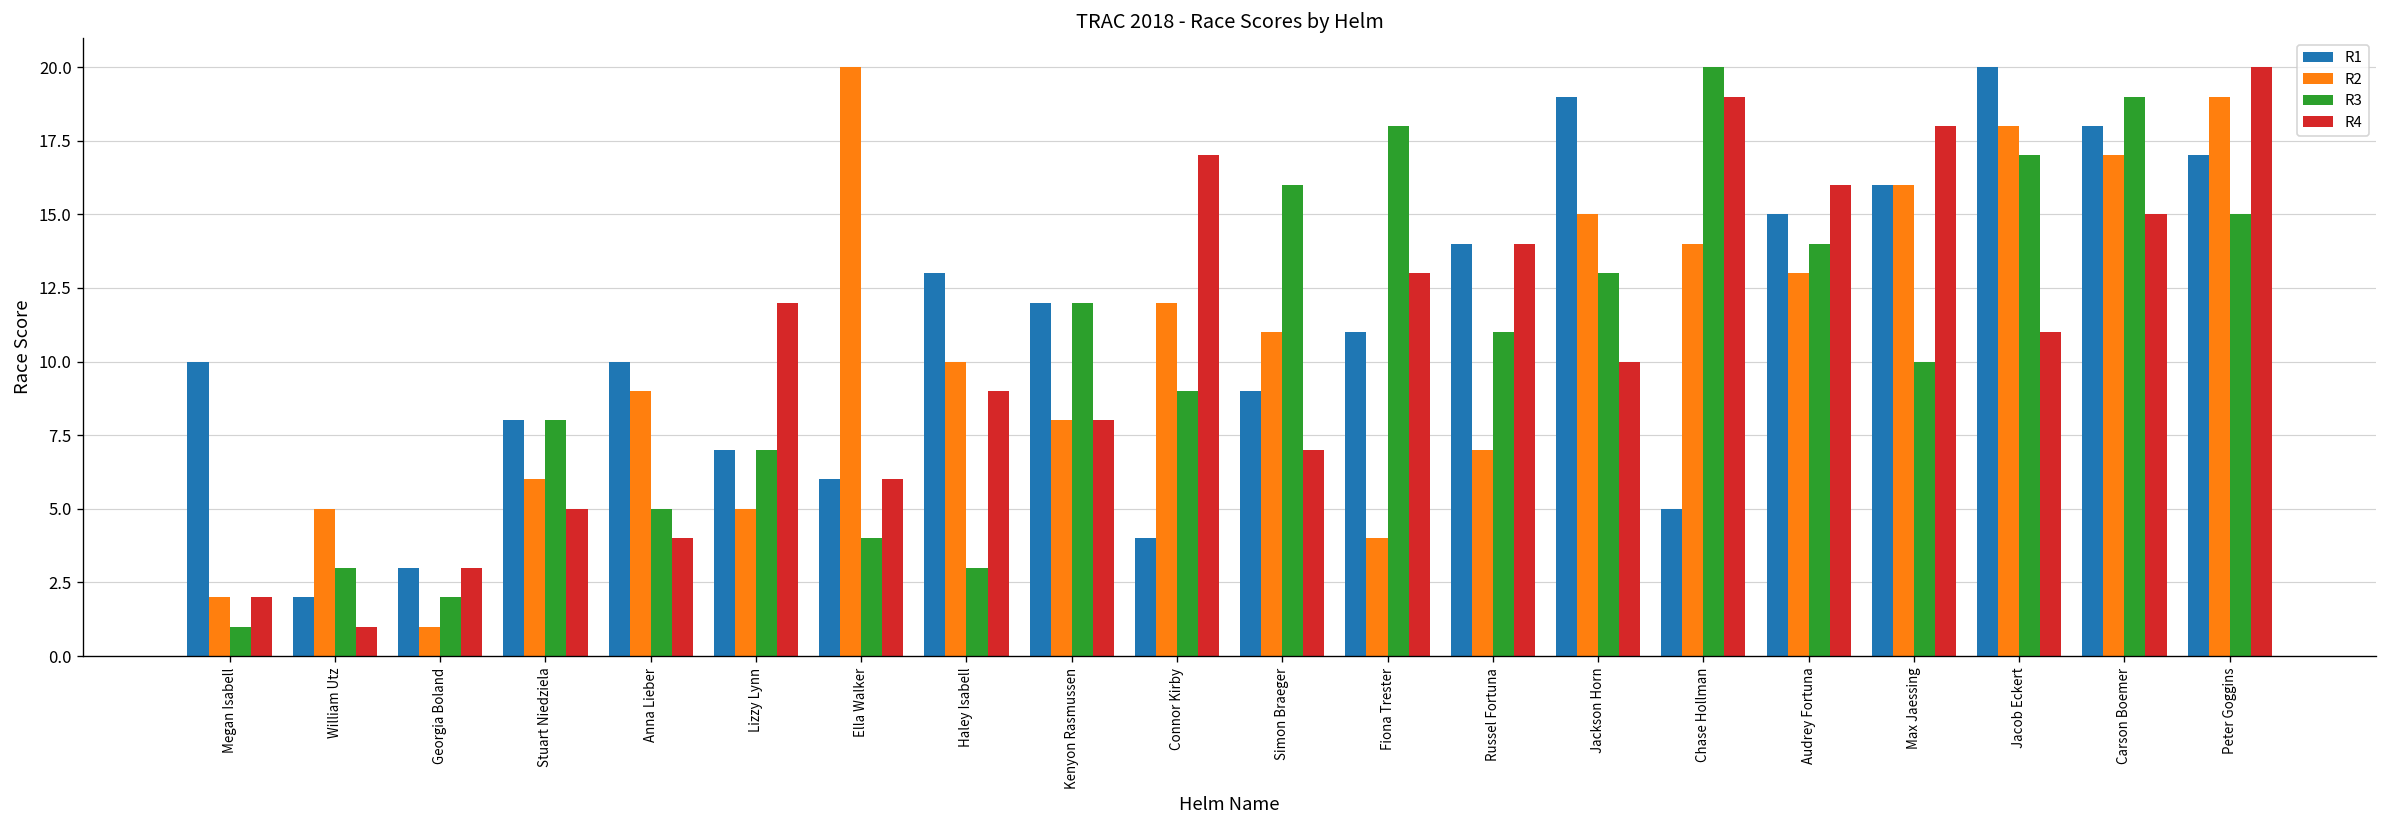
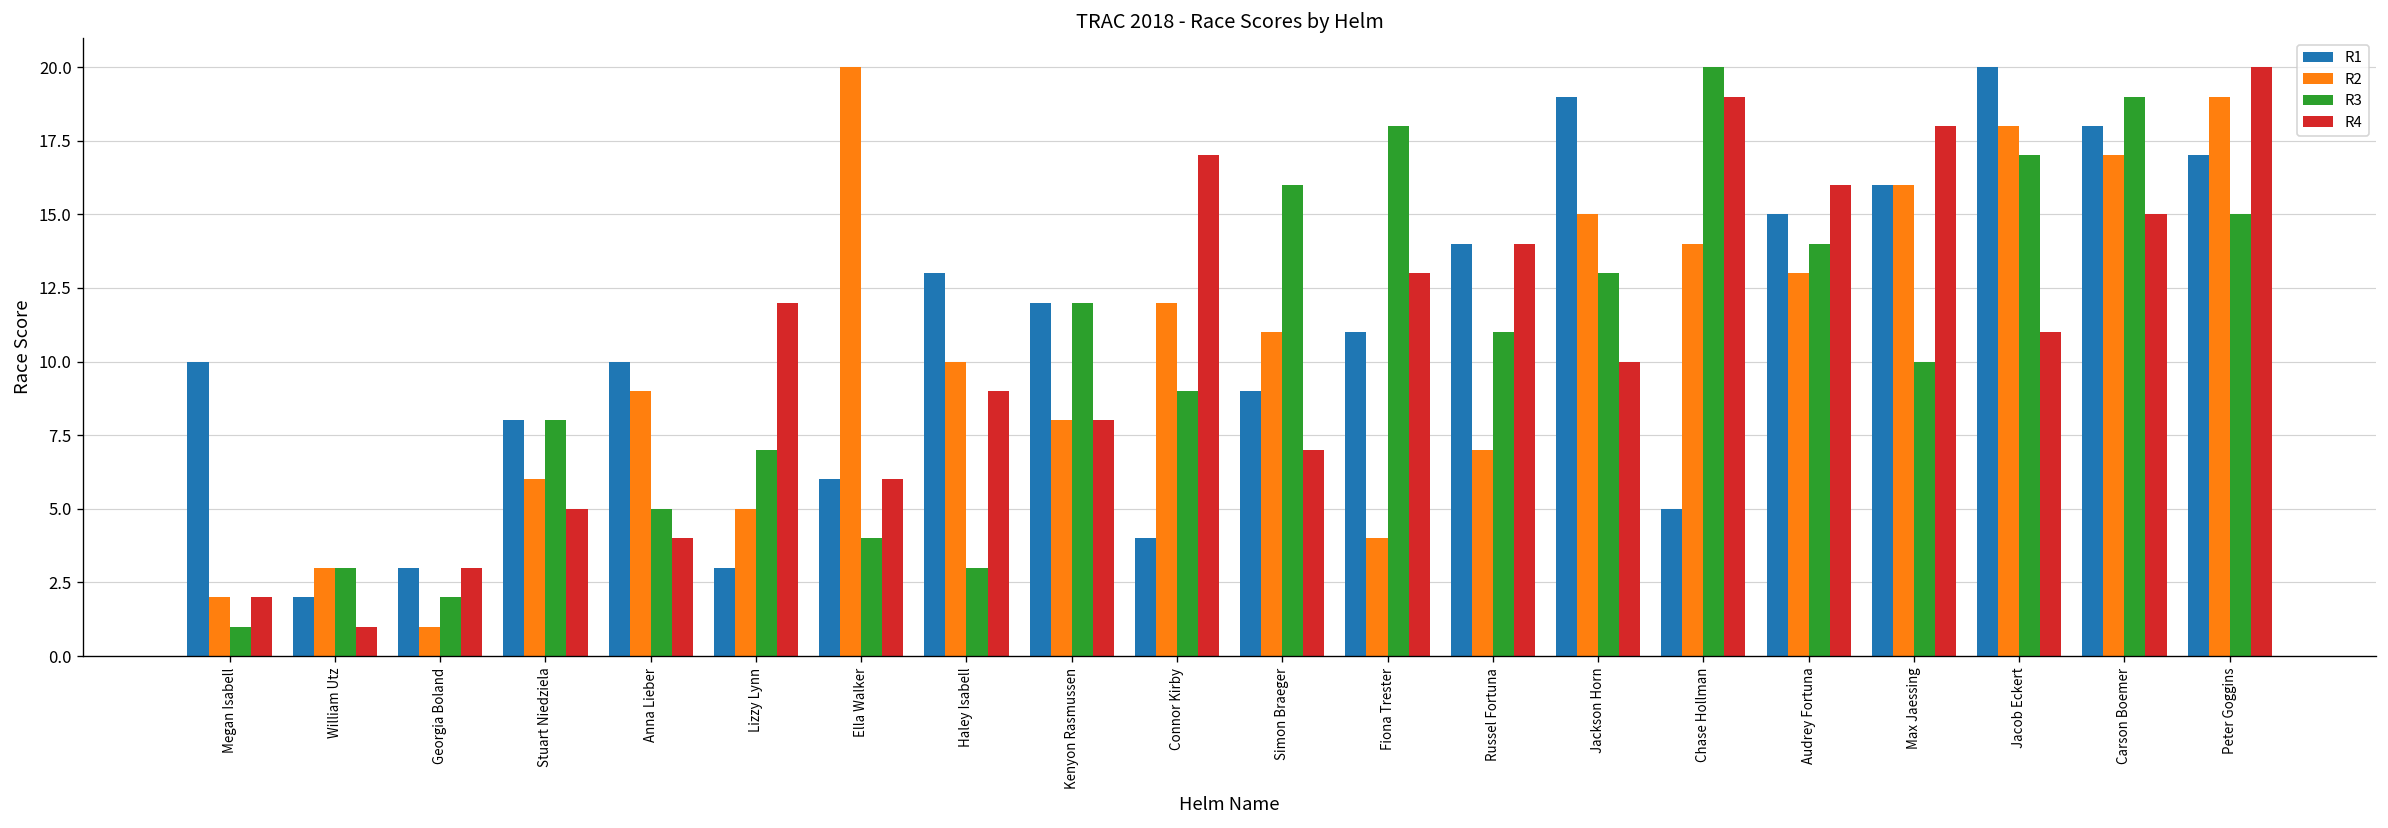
  {
    "R1": {
      "Megan Isabell": 10,
      "William Utz": 2,
      "Georgia Boland": 3,
      "Stuart Niedziela": 8,
      "Anna Lieber": 10,
-     "Lizzy Lynn": 7,
+     "Lizzy Lynn": 3,
      "Ella Walker": 6,
      "Haley Isabell": 13,
      "Kenyon Rasmussen": 12,
      "Connor Kirby": 4,
      "Simon Braeger": 9,
      "Fiona Trester": 11,
      "Russel Fortuna": 14,
      "Jackson Horn": 19,
      "Chase Hollman": 5,
      "Audrey Fortuna": 15,
      "Max Jaessing": 16,
      "Jacob Eckert": 20,
      "Carson Boemer": 18,
      "Peter Goggins": 17
    },
    "R2": {
      "Megan Isabell": 2,
-     "William Utz": 5,
+     "William Utz": 3,
      "Georgia Boland": 1,
      "Stuart Niedziela": 6,
      "Anna Lieber": 9,
      "Lizzy Lynn": 5,
      "Ella Walker": 20,
      "Haley Isabell": 10,
      "Kenyon Rasmussen": 8,
      "Connor Kirby": 12,
      "Simon Braeger": 11,
      "Fiona Trester": 4,
      "Russel Fortuna": 7,
      "Jackson Horn": 15,
      "Chase Hollman": 14,
      "Audrey Fortuna": 13,
      "Max Jaessing": 16,
      "Jacob Eckert": 18,
      "Carson Boemer": 17,
      "Peter Goggins": 19
    },
    "R3": {
      "Megan Isabell": 1,
      "William Utz": 3,
      "Georgia Boland": 2,
      "Stuart Niedziela": 8,
      "Anna Lieber": 5,
      "Lizzy Lynn": 7,
      "Ella Walker": 4,
      "Haley Isabell": 3,
      "Kenyon Rasmussen": 12,
      "Connor Kirby": 9,
      "Simon Braeger": 16,
      "Fiona Trester": 18,
      "Russel Fortuna": 11,
      "Jackson Horn": 13,
      "Chase Hollman": 20,
      "Audrey Fortuna": 14,
      "Max Jaessing": 10,
      "Jacob Eckert": 17,
      "Carson Boemer": 19,
      "Peter Goggins": 15
    },
    "R4": {
      "Megan Isabell": 2,
      "William Utz": 1,
      "Georgia Boland": 3,
      "Stuart Niedziela": 5,
      "Anna Lieber": 4,
      "Lizzy Lynn": 12,
      "Ella Walker": 6,
      "Haley Isabell": 9,
      "Kenyon Rasmussen": 8,
      "Connor Kirby": 17,
      "Simon Braeger": 7,
      "Fiona Trester": 13,
      "Russel Fortuna": 14,
      "Jackson Horn": 10,
      "Chase Hollman": 19,
      "Audrey Fortuna": 16,
      "Max Jaessing": 18,
      "Jacob Eckert": 11,
      "Carson Boemer": 15,
      "Peter Goggins": 20
    }
  }
